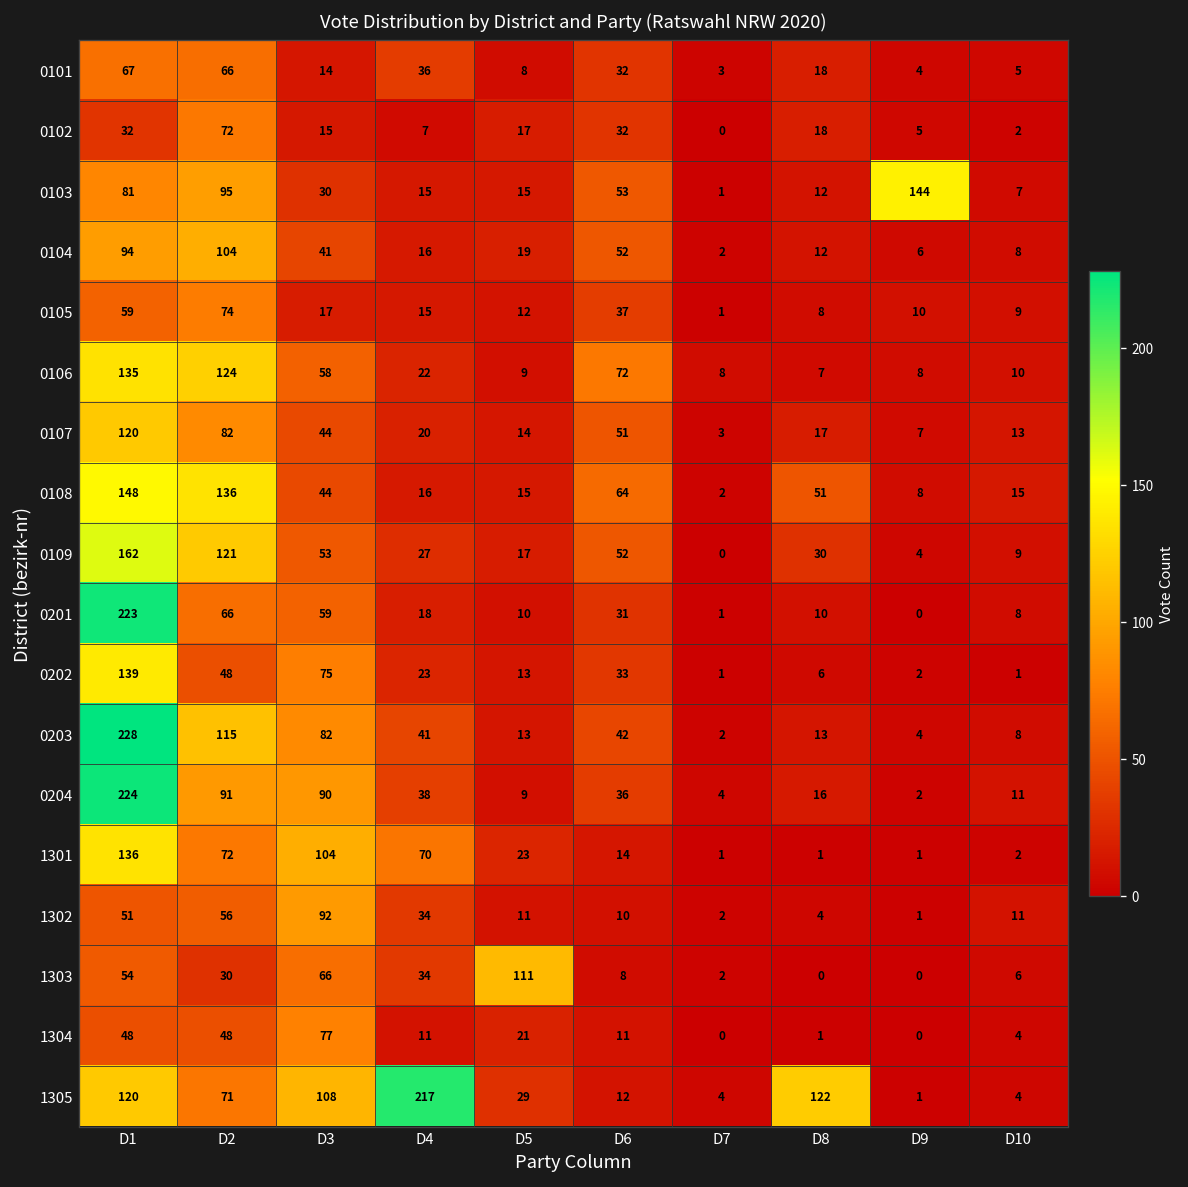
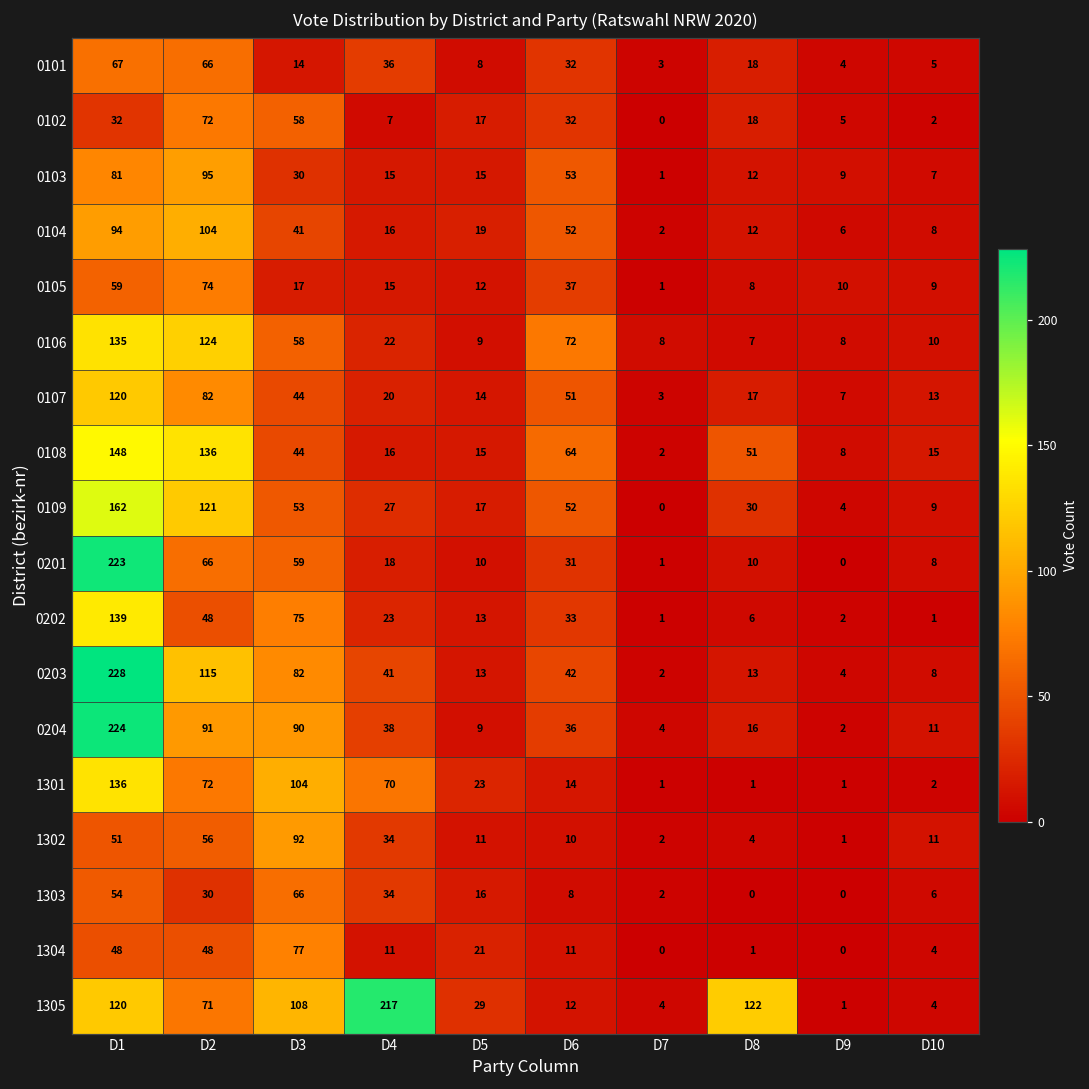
  {
    "0101": {
      "D1": 67,
      "D2": 66,
      "D3": 14,
      "D4": 36,
      "D5": 8,
      "D6": 32,
      "D7": 3,
      "D8": 18,
      "D9": 4,
      "D10": 5
    },
    "0102": {
      "D1": 32,
      "D2": 72,
-     "D3": 15,
+     "D3": 58,
      "D4": 7,
      "D5": 17,
      "D6": 32,
      "D7": 0,
      "D8": 18,
      "D9": 5,
      "D10": 2
    },
    "0103": {
      "D1": 81,
      "D2": 95,
      "D3": 30,
      "D4": 15,
      "D5": 15,
      "D6": 53,
      "D7": 1,
      "D8": 12,
-     "D9": 144,
+     "D9": 9,
      "D10": 7
    },
    "0104": {
      "D1": 94,
      "D2": 104,
      "D3": 41,
      "D4": 16,
      "D5": 19,
      "D6": 52,
      "D7": 2,
      "D8": 12,
      "D9": 6,
      "D10": 8
    },
    "0105": {
      "D1": 59,
      "D2": 74,
      "D3": 17,
      "D4": 15,
      "D5": 12,
      "D6": 37,
      "D7": 1,
      "D8": 8,
      "D9": 10,
      "D10": 9
    },
    "0106": {
      "D1": 135,
      "D2": 124,
      "D3": 58,
      "D4": 22,
      "D5": 9,
      "D6": 72,
      "D7": 8,
      "D8": 7,
      "D9": 8,
      "D10": 10
    },
    "0107": {
      "D1": 120,
      "D2": 82,
      "D3": 44,
      "D4": 20,
      "D5": 14,
      "D6": 51,
      "D7": 3,
      "D8": 17,
      "D9": 7,
      "D10": 13
    },
    "0108": {
      "D1": 148,
      "D2": 136,
      "D3": 44,
      "D4": 16,
      "D5": 15,
      "D6": 64,
      "D7": 2,
      "D8": 51,
      "D9": 8,
      "D10": 15
    },
    "0109": {
      "D1": 162,
      "D2": 121,
      "D3": 53,
      "D4": 27,
      "D5": 17,
      "D6": 52,
      "D7": 0,
      "D8": 30,
      "D9": 4,
      "D10": 9
    },
    "0201": {
      "D1": 223,
      "D2": 66,
      "D3": 59,
      "D4": 18,
      "D5": 10,
      "D6": 31,
      "D7": 1,
      "D8": 10,
      "D9": 0,
      "D10": 8
    },
    "0202": {
      "D1": 139,
      "D2": 48,
      "D3": 75,
      "D4": 23,
      "D5": 13,
      "D6": 33,
      "D7": 1,
      "D8": 6,
      "D9": 2,
      "D10": 1
    },
    "0203": {
      "D1": 228,
      "D2": 115,
      "D3": 82,
      "D4": 41,
      "D5": 13,
      "D6": 42,
      "D7": 2,
      "D8": 13,
      "D9": 4,
      "D10": 8
    },
    "0204": {
      "D1": 224,
      "D2": 91,
      "D3": 90,
      "D4": 38,
      "D5": 9,
      "D6": 36,
      "D7": 4,
      "D8": 16,
      "D9": 2,
      "D10": 11
    },
    "1301": {
      "D1": 136,
      "D2": 72,
      "D3": 104,
      "D4": 70,
      "D5": 23,
      "D6": 14,
      "D7": 1,
      "D8": 1,
      "D9": 1,
      "D10": 2
    },
    "1302": {
      "D1": 51,
      "D2": 56,
      "D3": 92,
      "D4": 34,
      "D5": 11,
      "D6": 10,
      "D7": 2,
      "D8": 4,
      "D9": 1,
      "D10": 11
    },
    "1303": {
      "D1": 54,
      "D2": 30,
      "D3": 66,
      "D4": 34,
-     "D5": 111,
+     "D5": 16,
      "D6": 8,
      "D7": 2,
      "D8": 0,
      "D9": 0,
      "D10": 6
    },
    "1304": {
      "D1": 48,
      "D2": 48,
      "D3": 77,
      "D4": 11,
      "D5": 21,
      "D6": 11,
      "D7": 0,
      "D8": 1,
      "D9": 0,
      "D10": 4
    },
    "1305": {
      "D1": 120,
      "D2": 71,
      "D3": 108,
      "D4": 217,
      "D5": 29,
      "D6": 12,
      "D7": 4,
      "D8": 122,
      "D9": 1,
      "D10": 4
    }
  }
